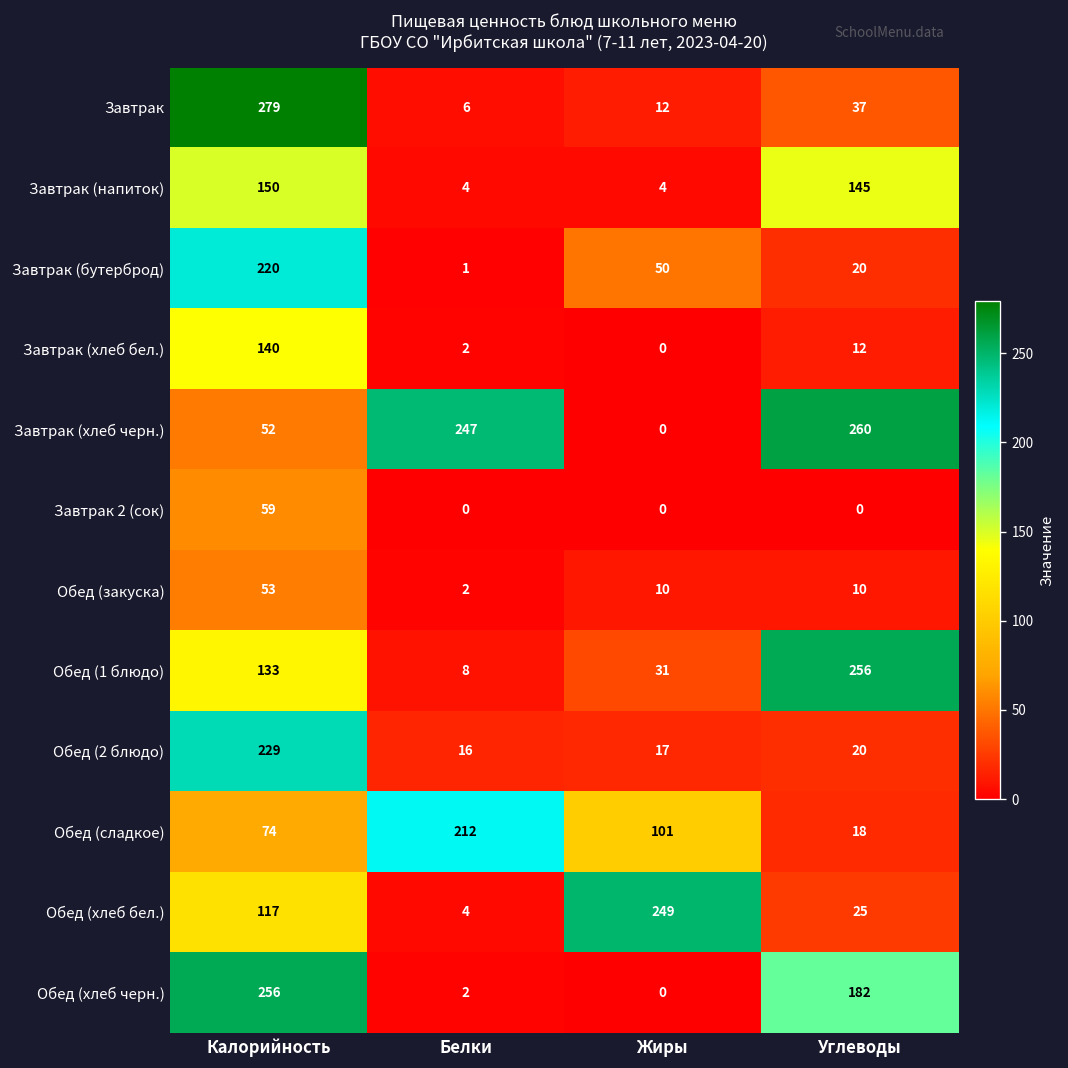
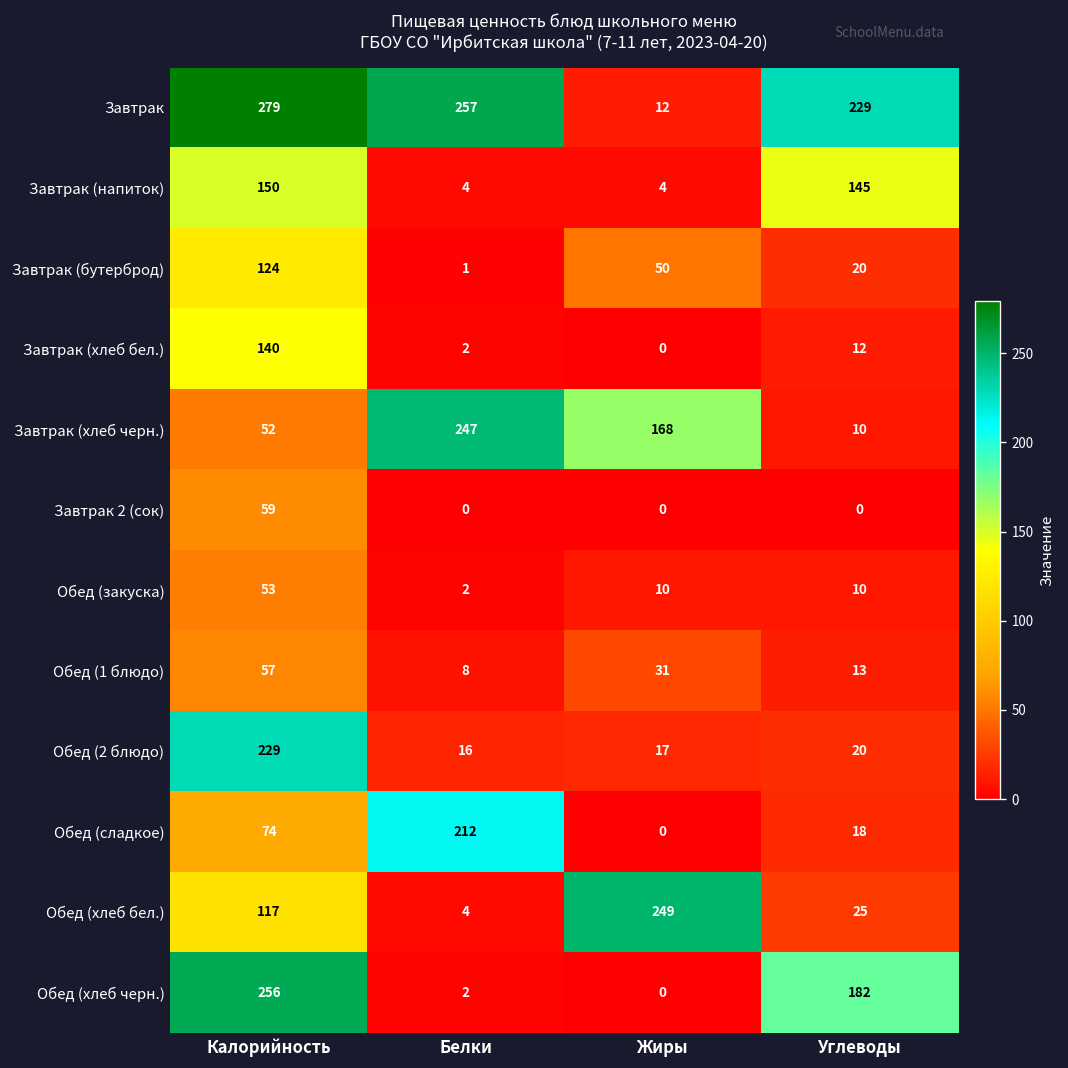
  {
    "Завтрак": {
      "Калорийность": 279,
-     "Белки": 6,
+     "Белки": 257,
      "Жиры": 12,
-     "Углеводы": 37
+     "Углеводы": 229
    },
    "Завтрак (напиток)": {
      "Калорийность": 150,
      "Белки": 4,
      "Жиры": 4,
      "Углеводы": 145
    },
    "Завтрак (бутерброд)": {
-     "Калорийность": 220,
+     "Калорийность": 124,
      "Белки": 1,
      "Жиры": 50,
      "Углеводы": 20
    },
    "Завтрак (хлеб бел.)": {
      "Калорийность": 140,
      "Белки": 2,
      "Жиры": 0,
      "Углеводы": 12
    },
    "Завтрак (хлеб черн.)": {
      "Калорийность": 52,
      "Белки": 247,
-     "Жиры": 0,
-     "Углеводы": 260
+     "Жиры": 168,
+     "Углеводы": 10
    },
    "Завтрак 2 (сок)": {
      "Калорийность": 59,
      "Белки": 0,
      "Жиры": 0,
      "Углеводы": 0
    },
    "Обед (закуска)": {
      "Калорийность": 53,
      "Белки": 2,
      "Жиры": 10,
      "Углеводы": 10
    },
    "Обед (1 блюдо)": {
-     "Калорийность": 133,
+     "Калорийность": 57,
      "Белки": 8,
      "Жиры": 31,
-     "Углеводы": 256
+     "Углеводы": 13
    },
    "Обед (2 блюдо)": {
      "Калорийность": 229,
      "Белки": 16,
      "Жиры": 17,
      "Углеводы": 20
    },
    "Обед (сладкое)": {
      "Калорийность": 74,
      "Белки": 212,
-     "Жиры": 101,
+     "Жиры": 0,
      "Углеводы": 18
    },
    "Обед (хлеб бел.)": {
      "Калорийность": 117,
      "Белки": 4,
      "Жиры": 249,
      "Углеводы": 25
    },
    "Обед (хлеб черн.)": {
      "Калорийность": 256,
      "Белки": 2,
      "Жиры": 0,
      "Углеводы": 182
    }
  }
